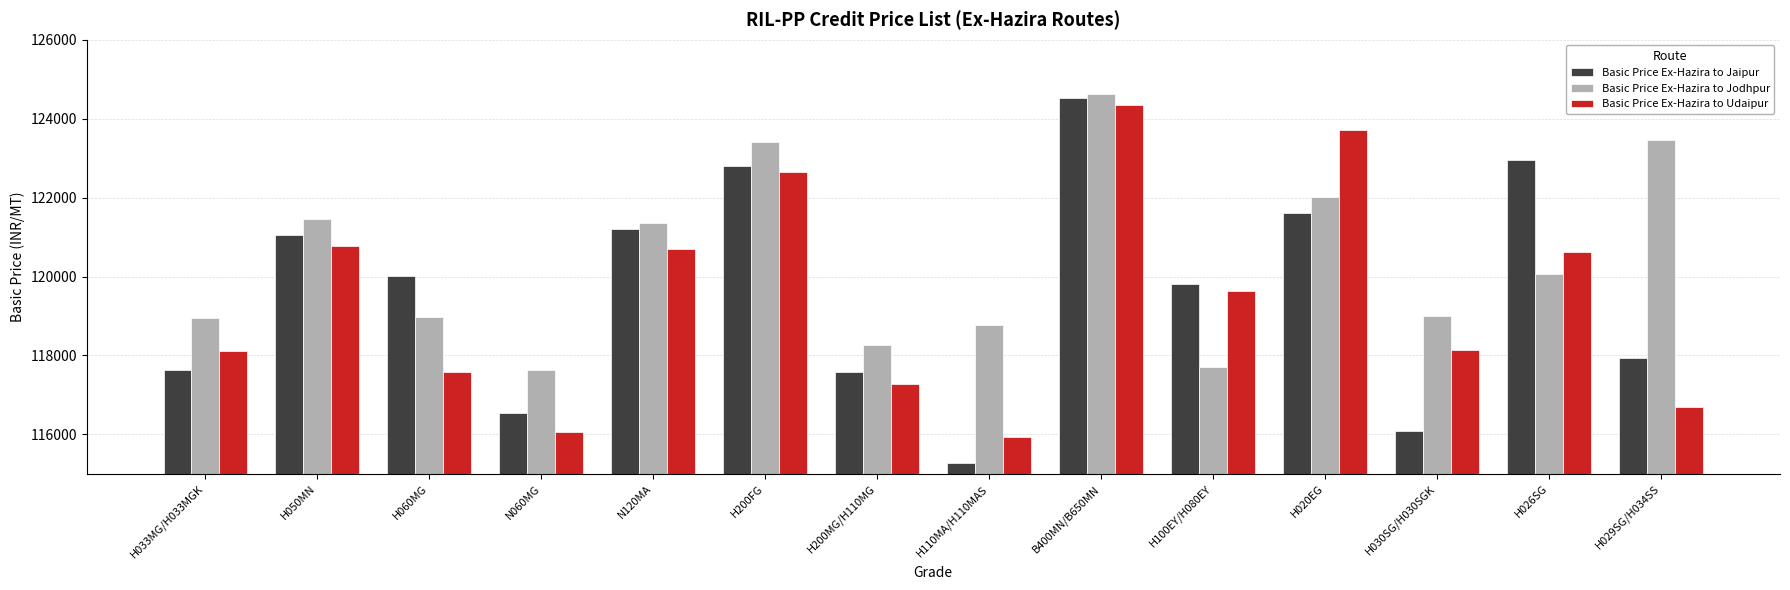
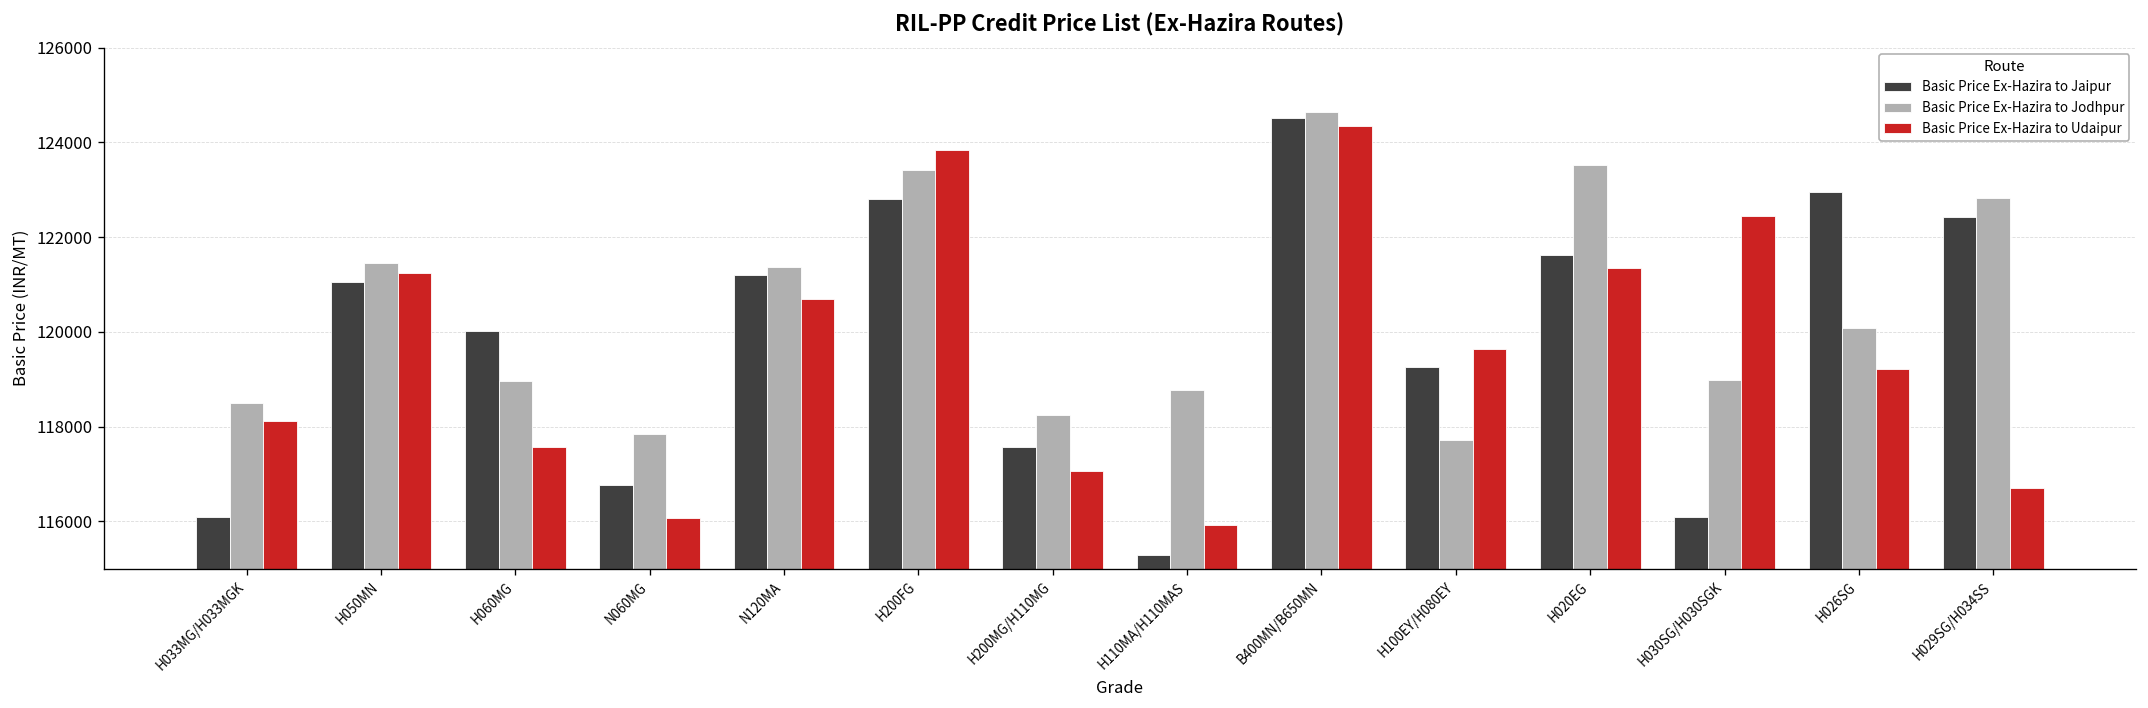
  {
    "Basic Price Ex-Hazira to Jaipur": {
-     "H033MG/H033MGK": 117600,
+     "H033MG/H033MGK": 116100,
      "H050MN": 121100,
      "H060MG": 120000,
-     "N060MG": 116500,
+     "N060MG": 116800,
      "N120MA": 121200,
      "H200FG": 122800,
      "H200MG/H110MG": 117600,
      "H110MA/H110MAS": 115300,
      "B400MN/B650MN": 124500,
-     "H100EY/H080EY": 119800,
+     "H100EY/H080EY": 119300,
      "H020EG": 121600,
      "H030SG/H030SGK": 116100,
      "H026SG": 123000,
-     "H029SG/H034SS": 117900
+     "H029SG/H034SS": 122400
    },
    "Basic Price Ex-Hazira to Jodhpur": {
-     "H033MG/H033MGK": 119000,
+     "H033MG/H033MGK": 118500,
      "H050MN": 121500,
      "H060MG": 119000,
-     "N060MG": 117600,
+     "N060MG": 117800,
      "N120MA": 121400,
      "H200FG": 123400,
      "H200MG/H110MG": 118300,
      "H110MA/H110MAS": 118800,
      "B400MN/B650MN": 124600,
      "H100EY/H080EY": 117700,
-     "H020EG": 122000,
+     "H020EG": 123500,
      "H030SG/H030SGK": 119000,
      "H026SG": 120100,
-     "H029SG/H034SS": 123500
+     "H029SG/H034SS": 122800
    },
    "Basic Price Ex-Hazira to Udaipur": {
      "H033MG/H033MGK": 118100,
-     "H050MN": 120800,
+     "H050MN": 121300,
      "H060MG": 117600,
      "N060MG": 116100,
      "N120MA": 120700,
-     "H200FG": 122700,
-     "H200MG/H110MG": 117300,
+     "H200FG": 123800,
+     "H200MG/H110MG": 117100,
      "H110MA/H110MAS": 115900,
      "B400MN/B650MN": 124300,
      "H100EY/H080EY": 119600,
-     "H020EG": 123700,
-     "H030SG/H030SGK": 118100,
-     "H026SG": 120600,
+     "H020EG": 121300,
+     "H030SG/H030SGK": 122400,
+     "H026SG": 119200,
      "H029SG/H034SS": 116700
    }
  }
